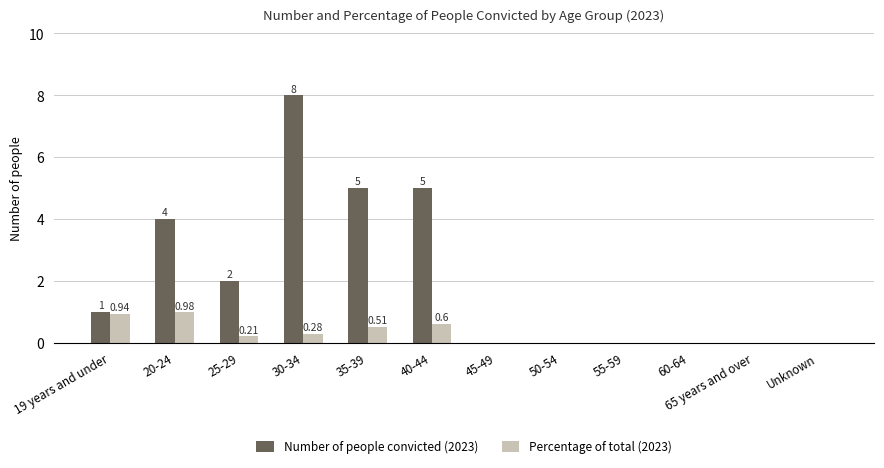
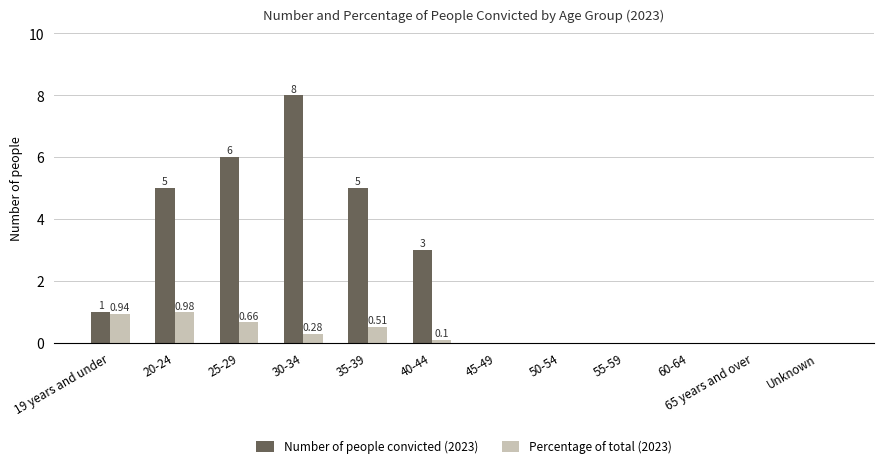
  {
    "Number of people convicted (2023)": {
      "19 years and under": 1,
-     "20-24": 4,
-     "25-29": 2,
+     "20-24": 5,
+     "25-29": 6,
      "30-34": 8,
      "35-39": 5,
-     "40-44": 5
+     "40-44": 3
    },
    "Percentage of total (2023)": {
      "19 years and under": 0.94,
      "20-24": 0.98,
-     "25-29": 0.21,
+     "25-29": 0.66,
      "30-34": 0.28,
      "35-39": 0.51,
-     "40-44": 0.6
+     "40-44": 0.1
    }
  }
